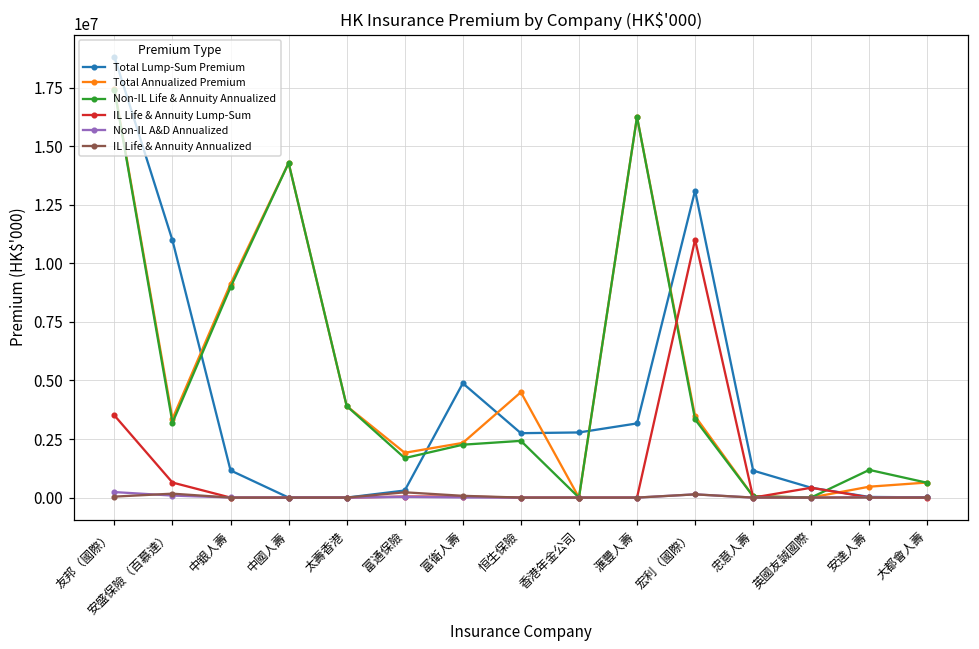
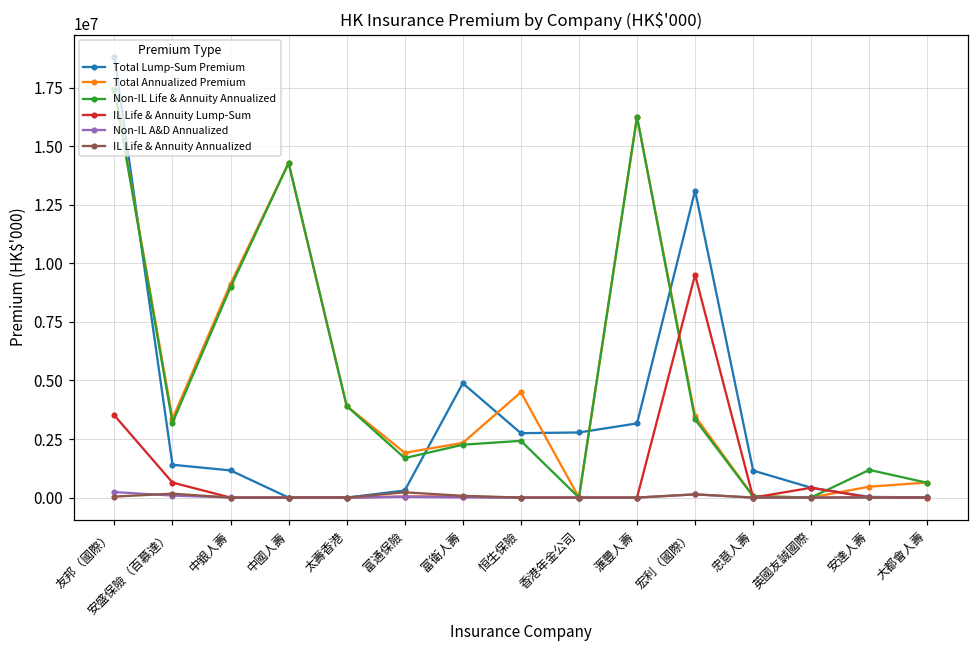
  {
    "Total Lump-Sum Premium": {
-     "安盛保險（百慕達）": 11000000,
+     "安盛保險（百慕達）": 1400000,
      "中銀人壽": 1200000,
      "富衛人壽": 4900000,
      "恒生保險": 2700000,
      "香港年金公司": 2800000,
      "滙豐人壽": 3200000,
      "宏利（國際）": 13100000,
      "忠意人壽": 1200000
    },
    "Total Annualized Premium": {
      "安盛保險（百慕達）": 3400000,
      "中銀人壽": 9100000,
      "富通保險": 1900000,
      "恒生保險": 4500000,
      "宏利（國際）": 3500000,
      "安達人壽": 500000
    },
    "Non-IL Life & Annuity Annualized": {
      "安盛保險（百慕達）": 3200000,
      "中銀人壽": 9000000,
      "富通保險": 1700000,
      "恒生保險": 2400000,
      "宏利（國際）": 3300000,
      "安達人壽": 1200000
    },
    "IL Life & Annuity Lump-Sum": {
      "友邦（國際）": 3500000,
      "安盛保險（百慕達）": 600000,
-     "宏利（國際）": 11000000
+     "宏利（國際）": 9500000
    },
    "Non-IL A&D Annualized": {
      "友邦（國際）": 200000
    },
    "IL Life & Annuity Annualized": {
      "友邦（國際）": 0
    }
  }
